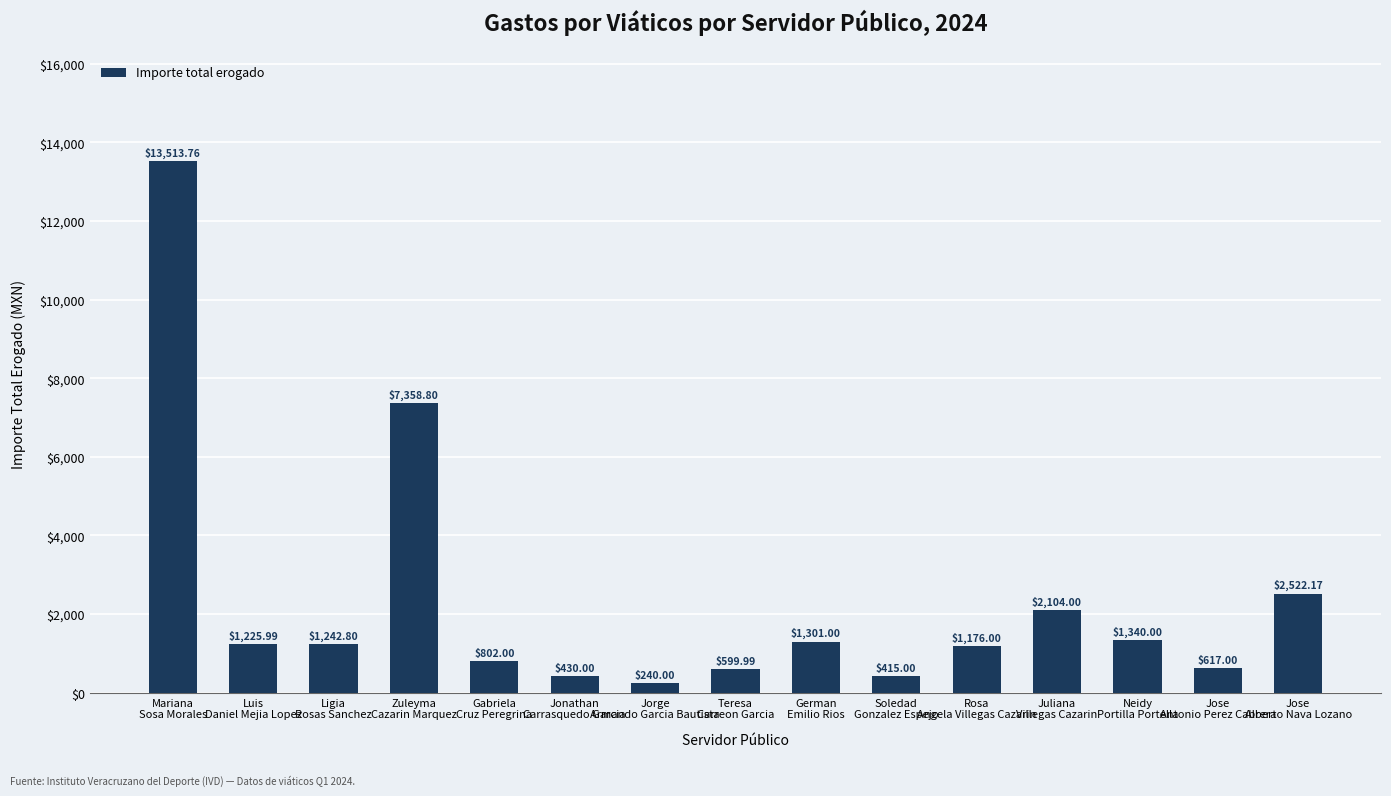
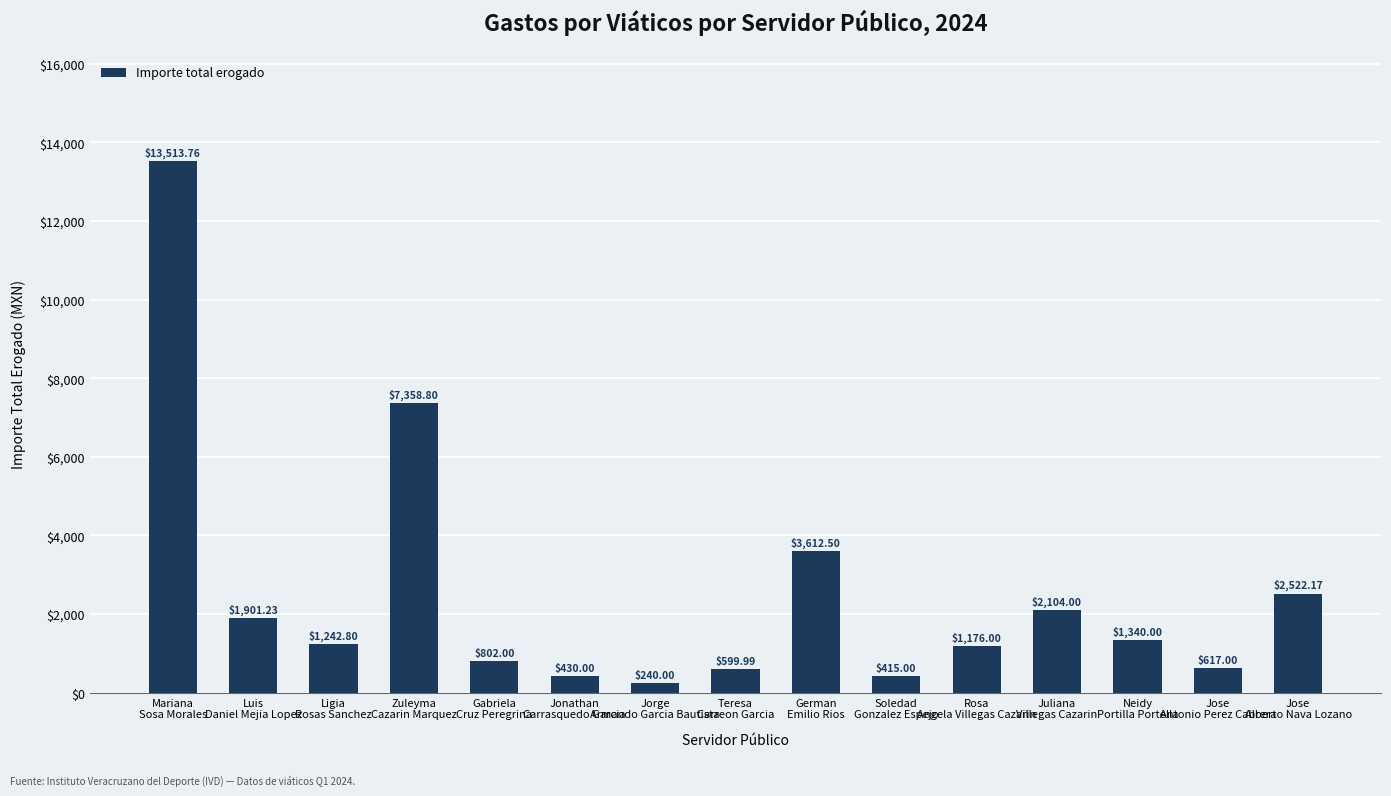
  {
    "Mariana Sosa Morales": "$13,513.76",
-   "Luis Daniel Mejia Lopez": "$1,225.99",
+   "Luis Daniel Mejia Lopez": "$1,901.23",
    "Ligia Rosas Sanchez": "$1,242.80",
    "Zuleyma Cazarin Marquez": "$7,358.80",
    "Gabriela Cruz Peregrina": "$802.00",
-   "German Emilio Rios": "$1,301.00"
+   "German Emilio Rios": "$3,612.50"
  }
